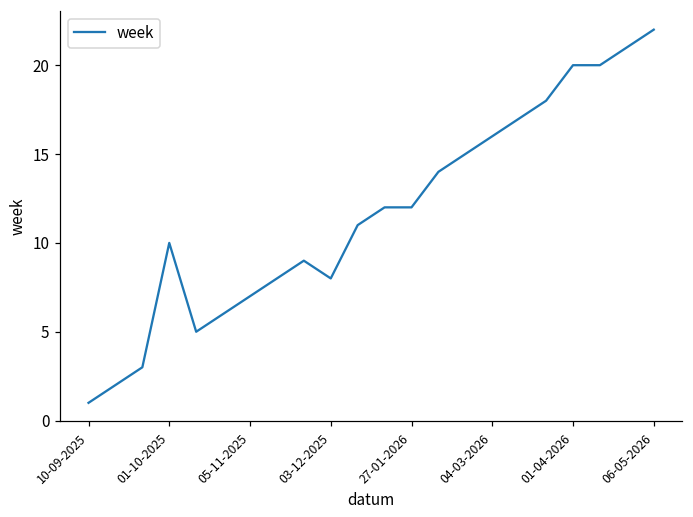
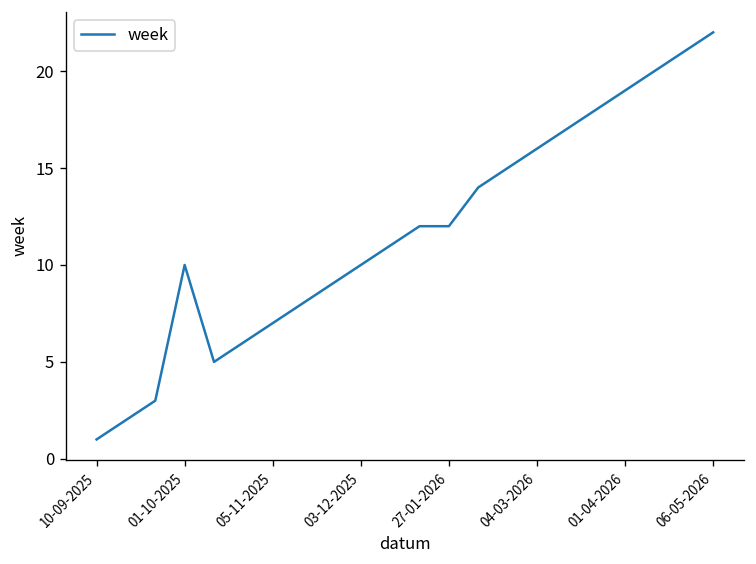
  {
    "10-09-2025": 1,
    "01-10-2025": 10,
    "05-11-2025": 7,
-   "03-12-2025": 8,
+   "03-12-2025": 10,
    "27-01-2026": 12,
    "04-03-2026": 16,
-   "01-04-2026": 20,
+   "01-04-2026": 19,
    "06-05-2026": 22
  }
